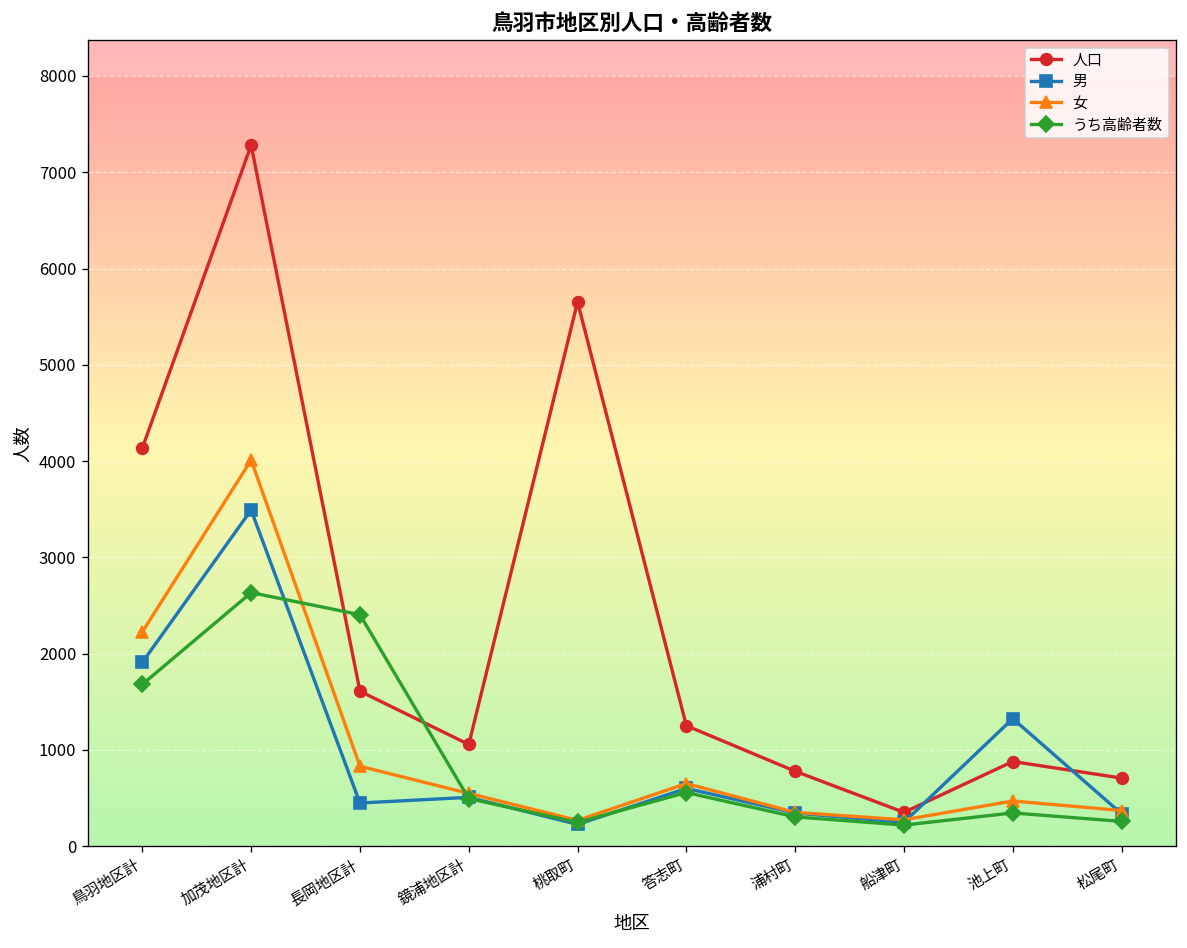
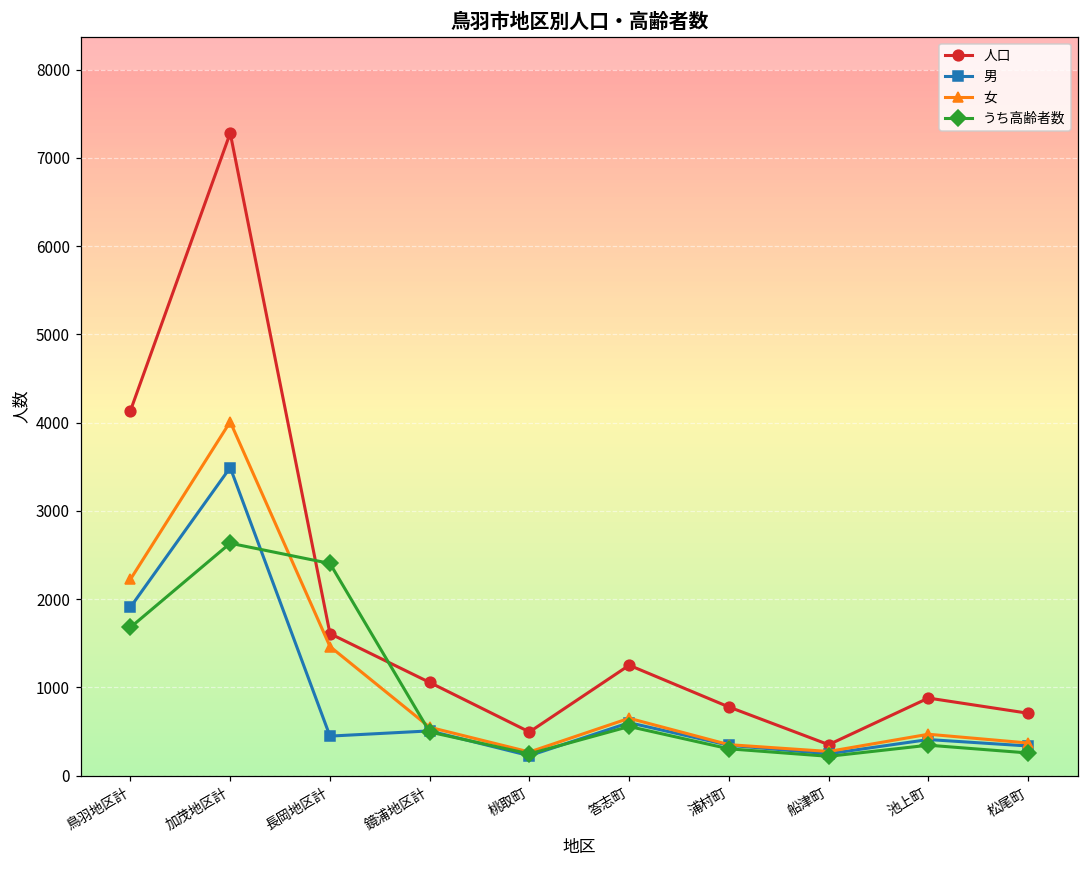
  {
    "人口": {
      "鳥羽地区計": 4100,
      "加茂地区計": 7300,
      "長岡地区計": 1600,
      "鏡浦地区計": 1100,
-     "桃取町": 5700,
+     "桃取町": 500,
      "答志町": 1300,
      "浦村町": 800,
      "船津町": 400,
      "池上町": 900,
      "松尾町": 700
    },
    "男": {
      "鳥羽地区計": 1900,
      "加茂地区計": 3500,
      "長岡地区計": 400,
      "答志町": 600,
-     "池上町": 1300,
+     "池上町": 400,
      "松尾町": 300
    },
    "女": {
      "鳥羽地区計": 2200,
      "加茂地区計": 4000,
-     "長岡地区計": 800,
+     "長岡地区計": 1500,
      "鏡浦地区計": 500,
      "答志町": 700,
      "池上町": 500,
      "松尾町": 400
    },
    "うち高齢者数": {
      "鳥羽地区計": 1700,
      "加茂地区計": 2600,
      "長岡地区計": 2400,
      "答志町": 600,
      "浦村町": 300,
      "池上町": 300,
      "松尾町": 300
    }
  }
